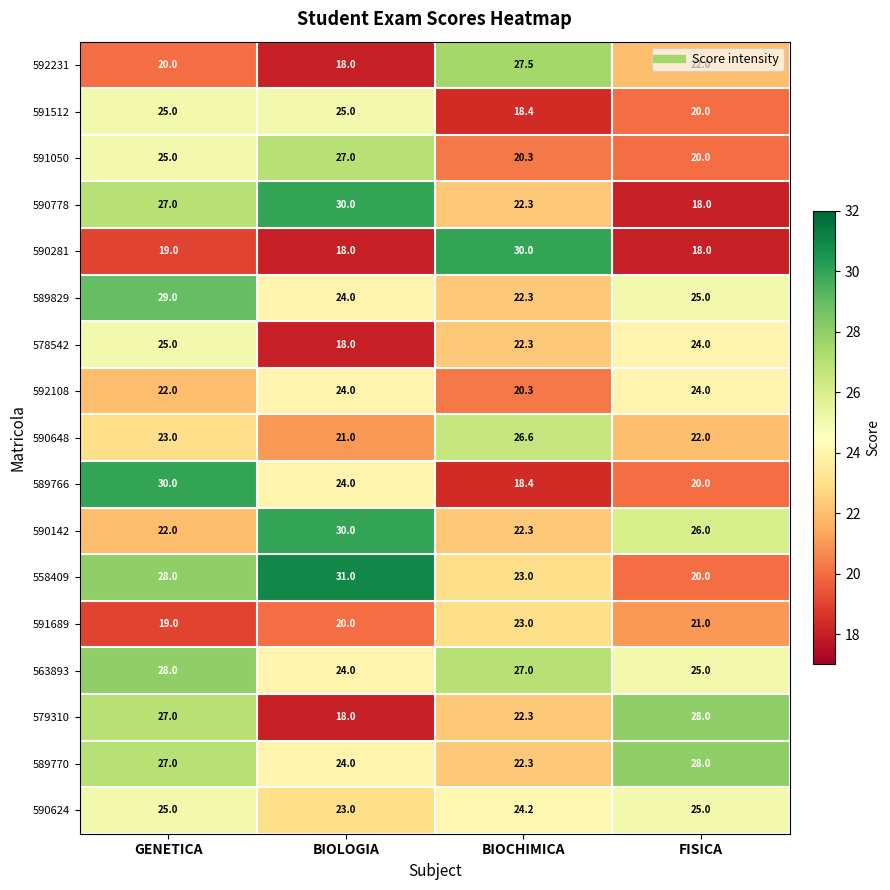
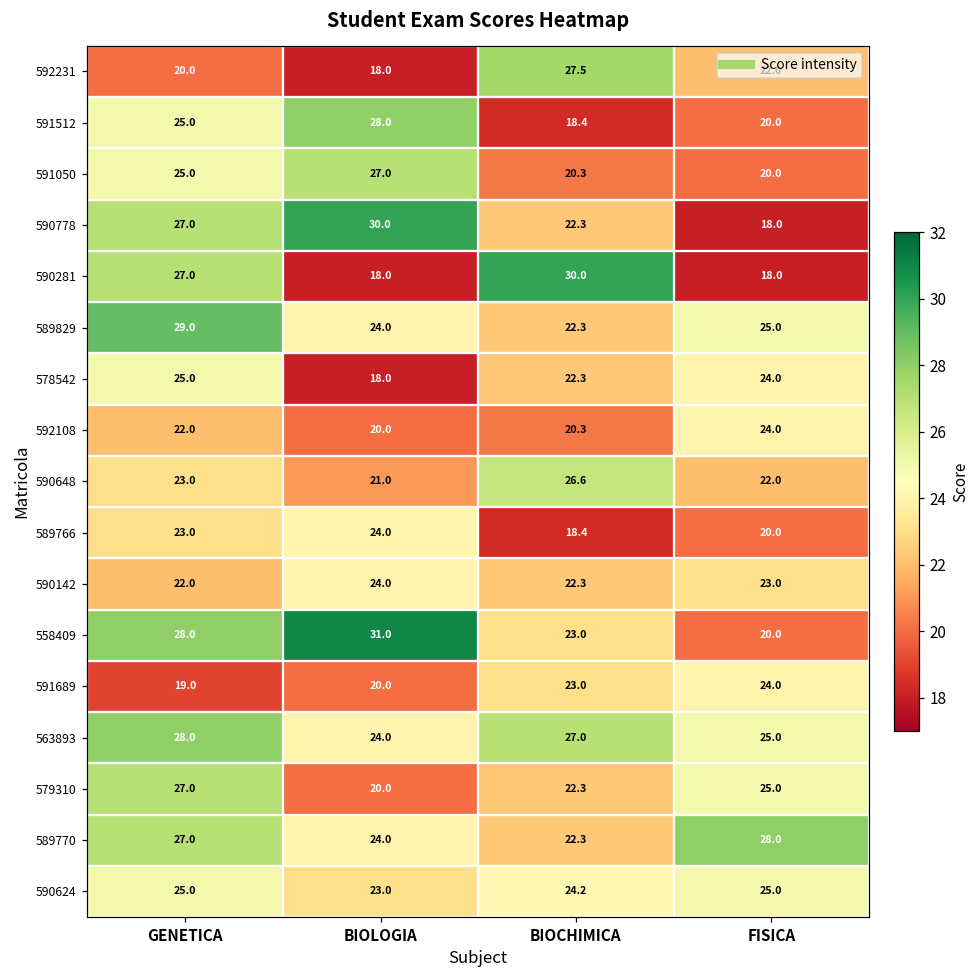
  {
    "592231": {
      "GENETICA": 20.0,
      "BIOLOGIA": 18.0,
      "BIOCHIMICA": 27.5
    },
    "591512": {
      "GENETICA": 25.0,
-     "BIOLOGIA": 25.0,
+     "BIOLOGIA": 28.0,
      "BIOCHIMICA": 18.4,
      "FISICA": 20.0
    },
    "591050": {
      "GENETICA": 25.0,
      "BIOLOGIA": 27.0,
      "BIOCHIMICA": 20.3,
      "FISICA": 20.0
    },
    "590778": {
      "GENETICA": 27.0,
      "BIOLOGIA": 30.0,
      "BIOCHIMICA": 22.3,
      "FISICA": 18.0
    },
    "590281": {
-     "GENETICA": 19.0,
+     "GENETICA": 27.0,
      "BIOLOGIA": 18.0,
      "BIOCHIMICA": 30.0,
      "FISICA": 18.0
    },
    "589829": {
      "GENETICA": 29.0,
      "BIOLOGIA": 24.0,
      "BIOCHIMICA": 22.3,
      "FISICA": 25.0
    },
    "578542": {
      "GENETICA": 25.0,
      "BIOLOGIA": 18.0,
      "BIOCHIMICA": 22.3,
      "FISICA": 24.0
    },
    "592108": {
      "GENETICA": 22.0,
-     "BIOLOGIA": 24.0,
+     "BIOLOGIA": 20.0,
      "BIOCHIMICA": 20.3,
      "FISICA": 24.0
    },
    "590648": {
      "GENETICA": 23.0,
      "BIOLOGIA": 21.0,
      "BIOCHIMICA": 26.6,
      "FISICA": 22.0
    },
    "589766": {
-     "GENETICA": 30.0,
+     "GENETICA": 23.0,
      "BIOLOGIA": 24.0,
      "BIOCHIMICA": 18.4,
      "FISICA": 20.0
    },
    "590142": {
      "GENETICA": 22.0,
-     "BIOLOGIA": 30.0,
+     "BIOLOGIA": 24.0,
      "BIOCHIMICA": 22.3,
-     "FISICA": 26.0
+     "FISICA": 23.0
    },
    "558409": {
      "GENETICA": 28.0,
      "BIOLOGIA": 31.0,
      "BIOCHIMICA": 23.0,
      "FISICA": 20.0
    },
    "591689": {
      "GENETICA": 19.0,
      "BIOLOGIA": 20.0,
      "BIOCHIMICA": 23.0,
-     "FISICA": 21.0
+     "FISICA": 24.0
    },
    "563893": {
      "GENETICA": 28.0,
      "BIOLOGIA": 24.0,
      "BIOCHIMICA": 27.0,
      "FISICA": 25.0
    },
    "579310": {
      "GENETICA": 27.0,
-     "BIOLOGIA": 18.0,
+     "BIOLOGIA": 20.0,
      "BIOCHIMICA": 22.3,
-     "FISICA": 28.0
+     "FISICA": 25.0
    },
    "589770": {
      "GENETICA": 27.0,
      "BIOLOGIA": 24.0,
      "BIOCHIMICA": 22.3,
      "FISICA": 28.0
    },
    "590624": {
      "GENETICA": 25.0,
      "BIOLOGIA": 23.0,
      "BIOCHIMICA": 24.2,
      "FISICA": 25.0
    }
  }
